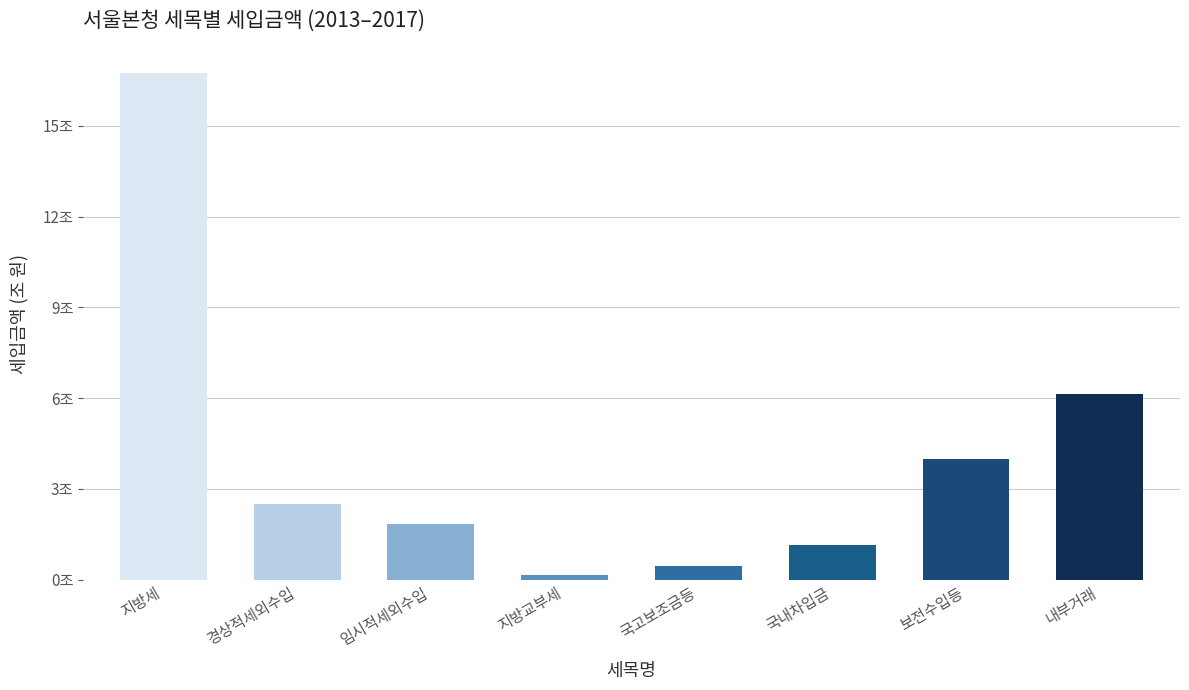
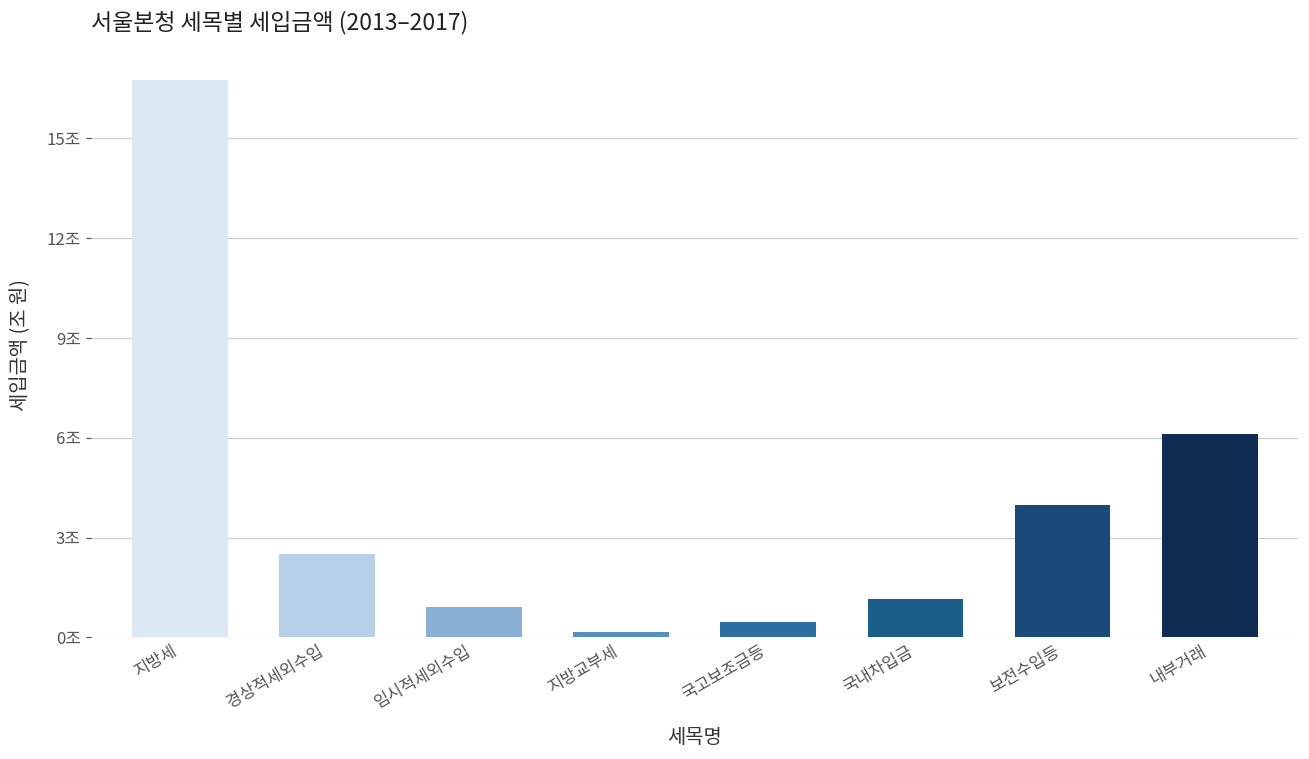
  {
    "지방세": "16.7조",
    "경상적세외수입": "2.5조",
-   "임시적세외수입": "1.8조",
+   "임시적세외수입": "0.9조",
    "지방교부세": "0.2조",
    "국고보조금등": "0.5조",
    "국내차입금": "1.2조",
    "보전수입등": "4.0조",
    "내부거래": "6.1조"
  }
